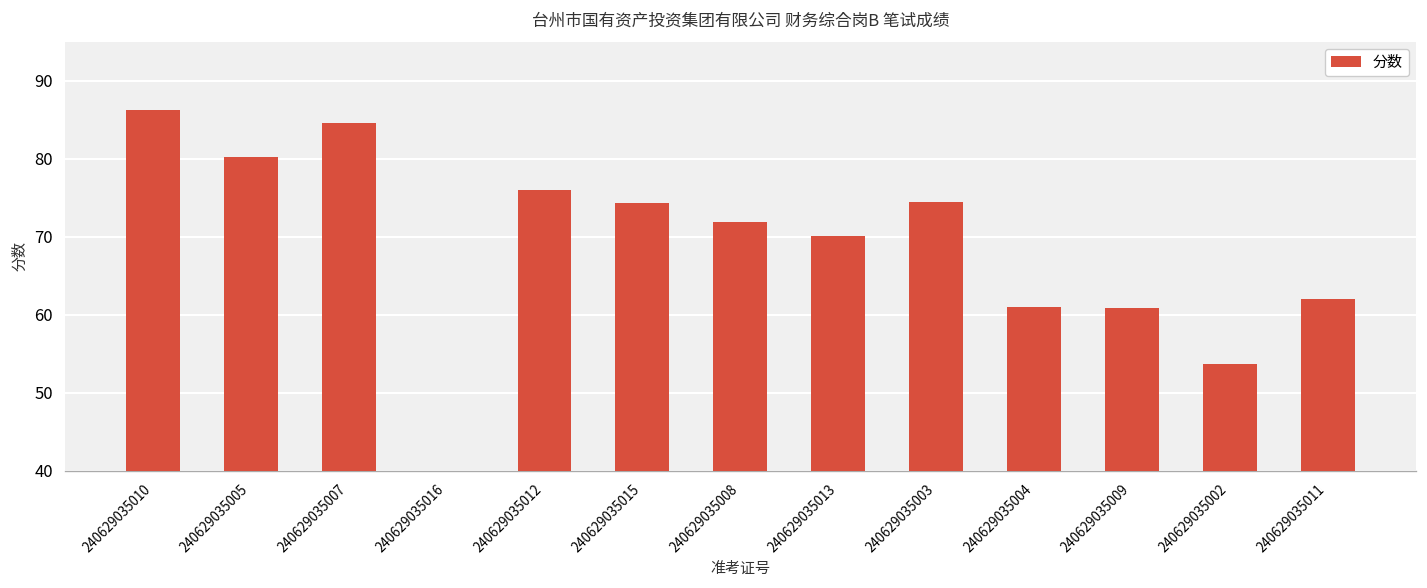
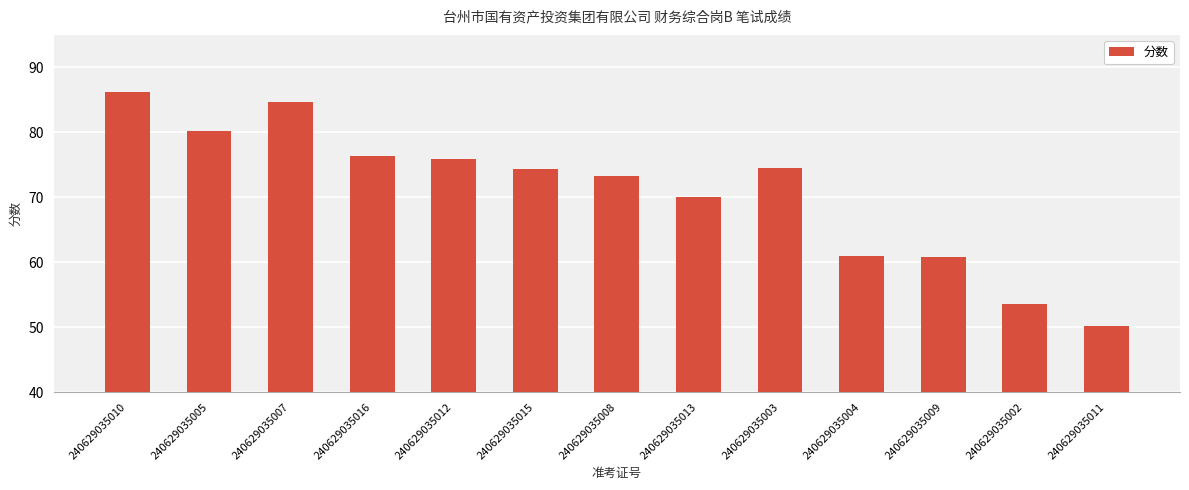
  {
    "240629035010": 86,
    "240629035005": 80,
    "240629035007": 85,
-   "240629035016": 40,
+   "240629035016": 76,
    "240629035012": 76,
    "240629035015": 74,
-   "240629035008": 72,
+   "240629035008": 73,
    "240629035013": 70,
    "240629035003": 74,
    "240629035004": 61,
    "240629035009": 61,
    "240629035002": 54,
-   "240629035011": 62
+   "240629035011": 50
  }
